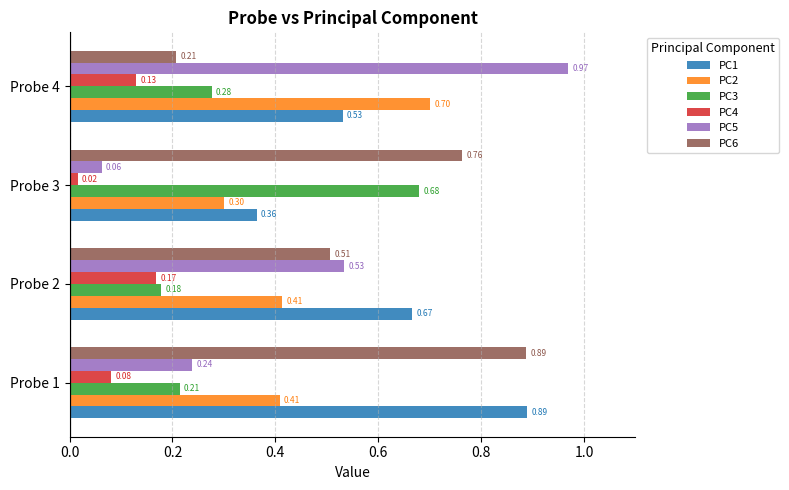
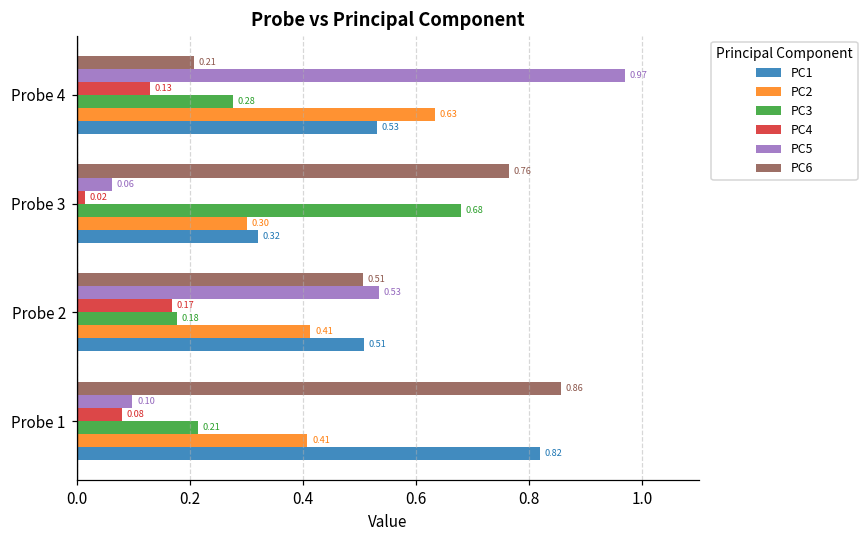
  {
    "PC1": {
      "Probe 4": 0.53,
-     "Probe 3": 0.36,
-     "Probe 2": 0.67,
-     "Probe 1": 0.89
+     "Probe 3": 0.32,
+     "Probe 2": 0.51,
+     "Probe 1": 0.82
    },
    "PC2": {
-     "Probe 4": 0.70,
+     "Probe 4": 0.63,
      "Probe 3": 0.30,
      "Probe 2": 0.41,
      "Probe 1": 0.41
    },
    "PC3": {
      "Probe 4": 0.28,
      "Probe 3": 0.68,
      "Probe 2": 0.18,
      "Probe 1": 0.21
    },
    "PC4": {
      "Probe 4": 0.13,
      "Probe 3": 0.02,
      "Probe 2": 0.17,
      "Probe 1": 0.08
    },
    "PC5": {
      "Probe 4": 0.97,
      "Probe 3": 0.06,
      "Probe 2": 0.53,
-     "Probe 1": 0.24
+     "Probe 1": 0.10
    },
    "PC6": {
      "Probe 4": 0.21,
      "Probe 3": 0.76,
      "Probe 2": 0.51,
-     "Probe 1": 0.89
+     "Probe 1": 0.86
    }
  }
